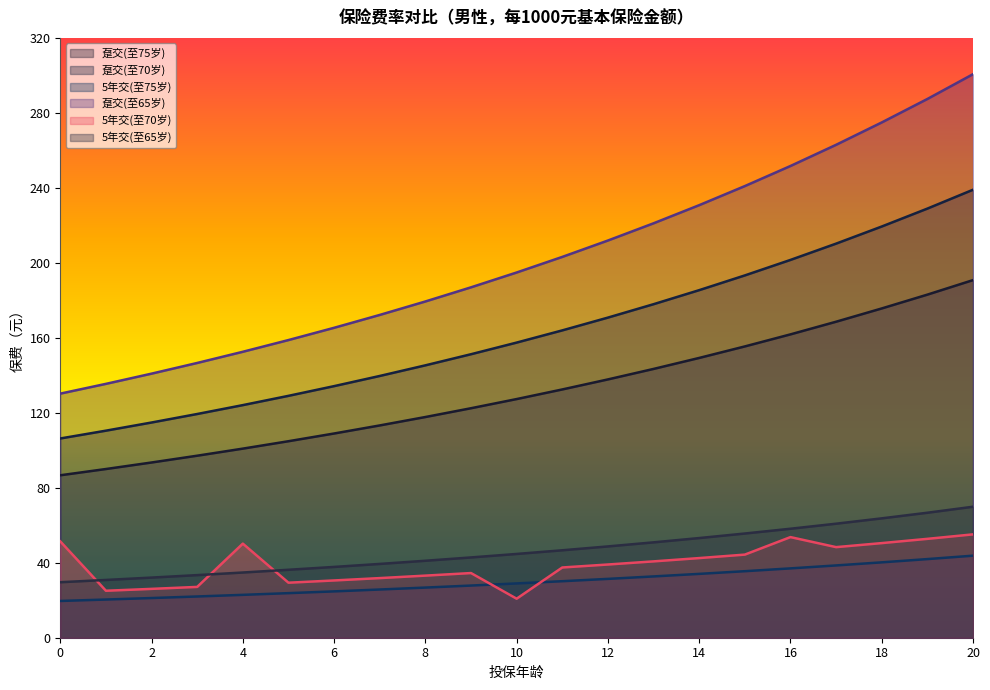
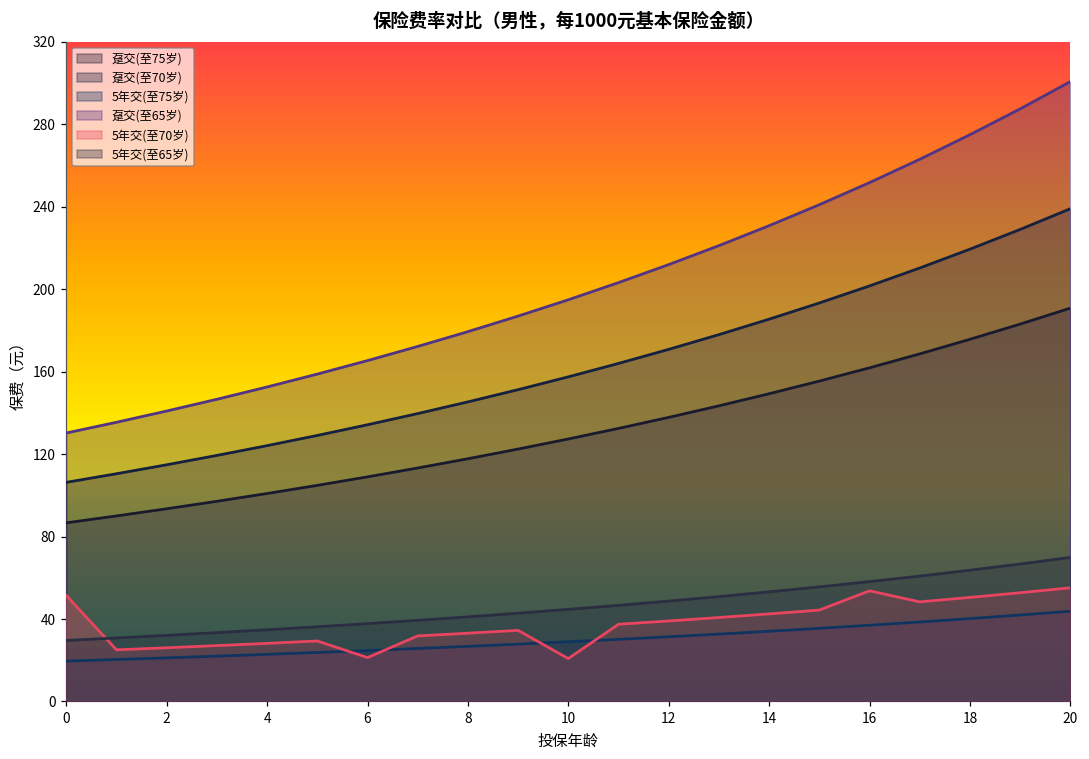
  {
    "5年交(至70岁)": {
      "0": 51,
      "2": 26,
-     "4": 50,
-     "6": 31,
+     "4": 28,
+     "6": 21,
      "8": 33,
      "10": 21,
      "12": 39,
      "14": 42,
      "16": 54,
      "18": 50,
      "20": 55
    }
  }
